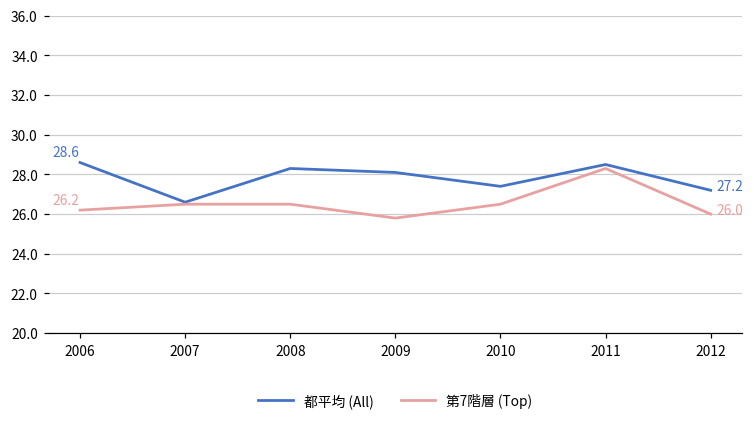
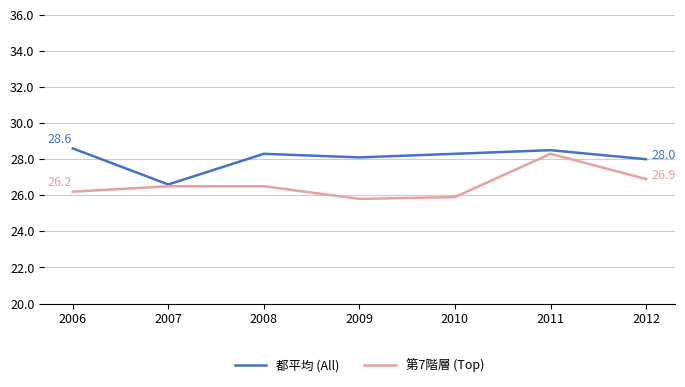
  {
    "都平均 (All)": {
      "2006": 28.6,
-     "2010": 27.4,
-     "2012": 27.2
+     "2010": 28.3,
+     "2012": 28.0
    },
    "第7階層 (Top)": {
      "2006": 26.2,
-     "2010": 26.5,
-     "2012": 26.0
+     "2010": 25.9,
+     "2012": 26.9
    }
  }
